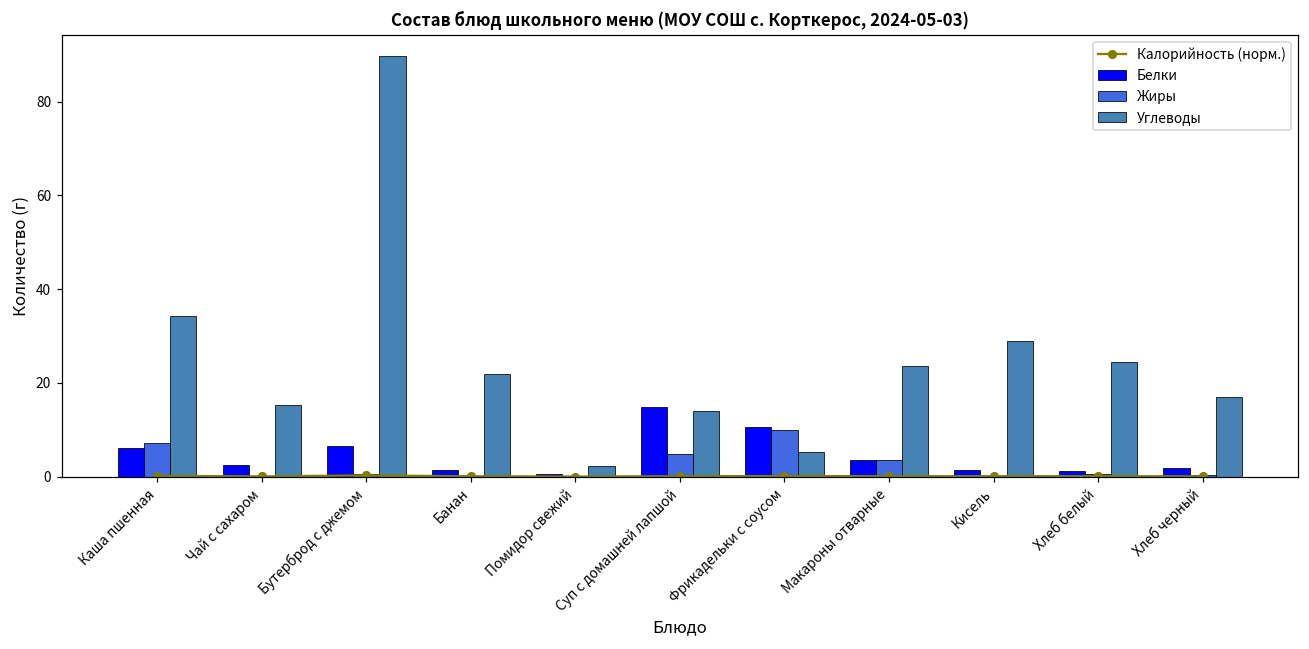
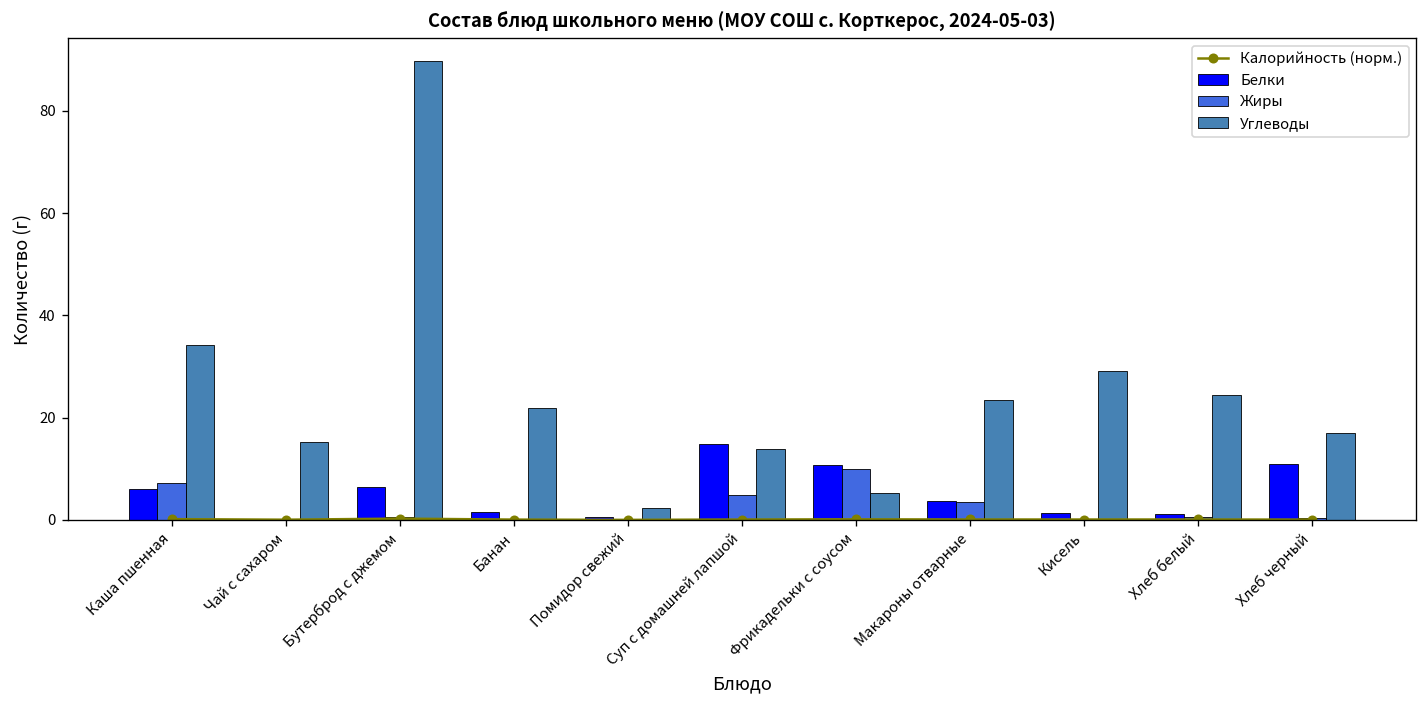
  {
    "Белки": {
      "Каша пшенная": 6,
-     "Чай с сахаром": 2,
+     "Чай с сахаром": 0,
      "Бутерброд с джемом": 6,
      "Банан": 2,
      "Суп с домашней лапшой": 15,
      "Фрикадельки с соусом": 11,
      "Макароны отварные": 4,
      "Кисель": 1,
      "Хлеб белый": 1,
-     "Хлеб черный": 2
+     "Хлеб черный": 11
    },
    "Калорийность (норм.)": {
      "Каша пшенная": 0,
      "Чай с сахаром": 0,
      "Бутерброд с джемом": 0,
      "Банан": 0,
      "Помидор свежий": 0,
      "Суп с домашней лапшой": 0,
      "Фрикадельки с соусом": 0,
      "Макароны отварные": 0,
      "Кисель": 0,
      "Хлеб белый": 0,
      "Хлеб черный": 0
    }
  }
